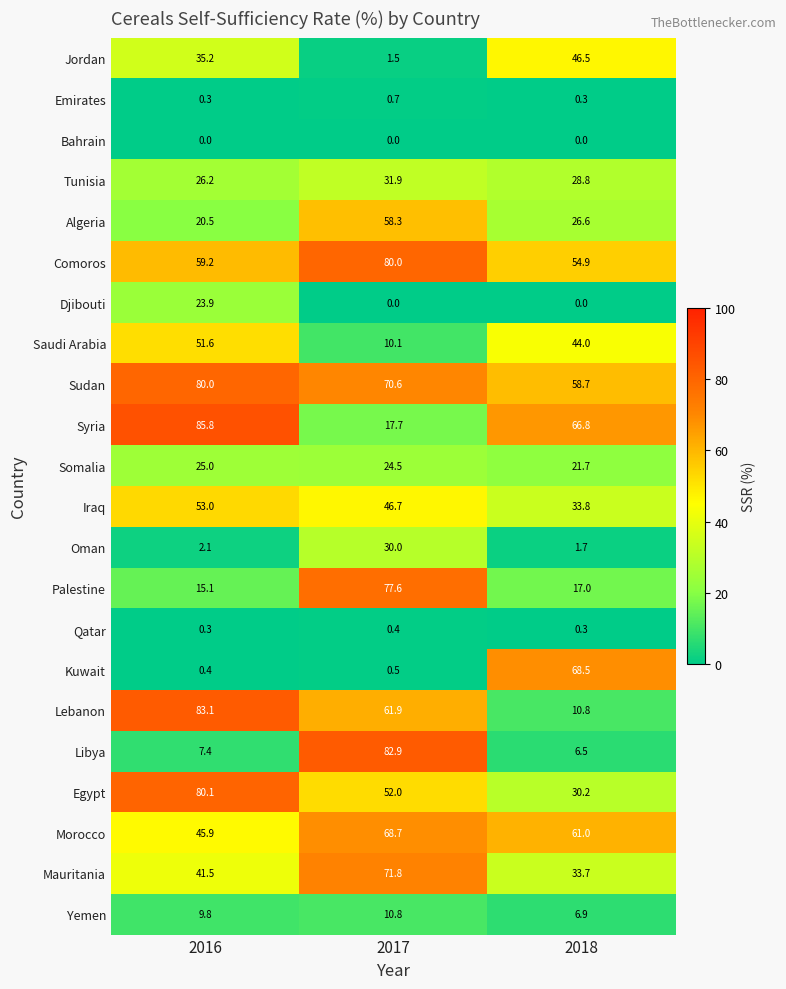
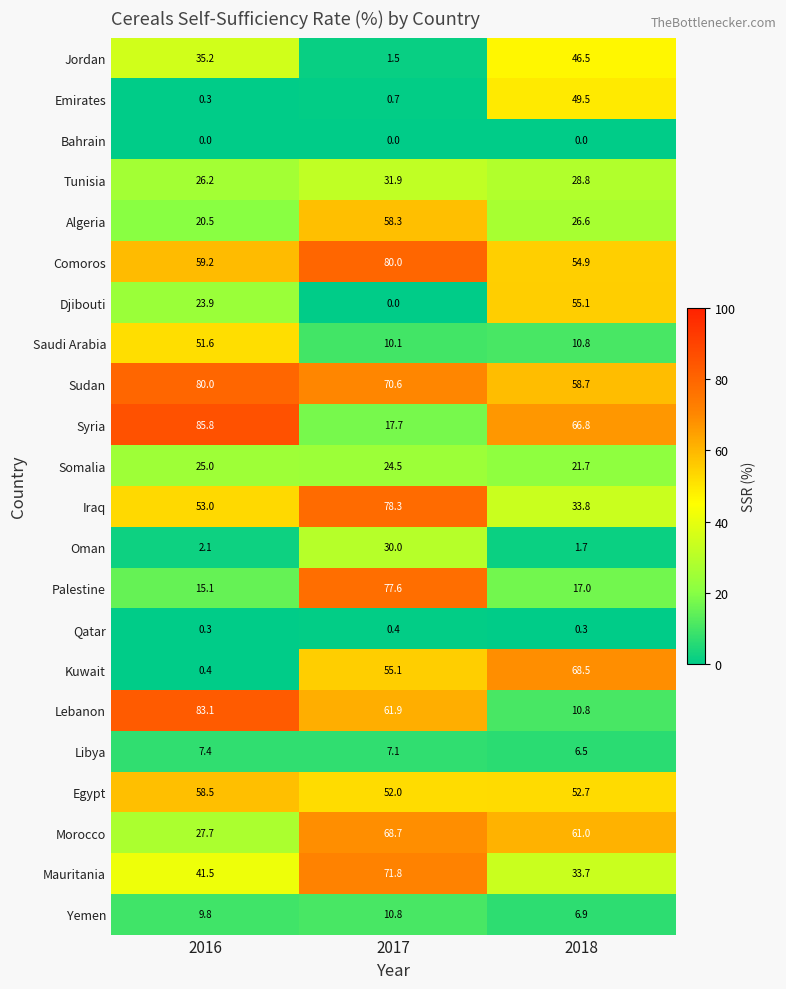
  {
    "Jordan": {
      "2016": 35.2,
      "2017": 1.5,
      "2018": 46.5
    },
    "Emirates": {
      "2016": 0.3,
      "2017": 0.7,
-     "2018": 0.3
+     "2018": 49.5
    },
    "Bahrain": {
      "2016": 0.0,
      "2017": 0.0,
      "2018": 0.0
    },
    "Tunisia": {
      "2016": 26.2,
      "2017": 31.9,
      "2018": 28.8
    },
    "Algeria": {
      "2016": 20.5,
      "2017": 58.3,
      "2018": 26.6
    },
    "Comoros": {
      "2016": 59.2,
      "2017": 80.0,
      "2018": 54.9
    },
    "Djibouti": {
      "2016": 23.9,
      "2017": 0.0,
-     "2018": 0.0
+     "2018": 55.1
    },
    "Saudi Arabia": {
      "2016": 51.6,
      "2017": 10.1,
-     "2018": 44.0
+     "2018": 10.8
    },
    "Sudan": {
      "2016": 80.0,
      "2017": 70.6,
      "2018": 58.7
    },
    "Syria": {
      "2016": 85.8,
      "2017": 17.7,
      "2018": 66.8
    },
    "Somalia": {
      "2016": 25.0,
      "2017": 24.5,
      "2018": 21.7
    },
    "Iraq": {
      "2016": 53.0,
-     "2017": 46.7,
+     "2017": 78.3,
      "2018": 33.8
    },
    "Oman": {
      "2016": 2.1,
      "2017": 30.0,
      "2018": 1.7
    },
    "Palestine": {
      "2016": 15.1,
      "2017": 77.6,
      "2018": 17.0
    },
    "Qatar": {
      "2016": 0.3,
      "2017": 0.4,
      "2018": 0.3
    },
    "Kuwait": {
      "2016": 0.4,
-     "2017": 0.5,
+     "2017": 55.1,
      "2018": 68.5
    },
    "Lebanon": {
      "2016": 83.1,
      "2017": 61.9,
      "2018": 10.8
    },
    "Libya": {
      "2016": 7.4,
-     "2017": 82.9,
+     "2017": 7.1,
      "2018": 6.5
    },
    "Egypt": {
-     "2016": 80.1,
+     "2016": 58.5,
      "2017": 52.0,
-     "2018": 30.2
+     "2018": 52.7
    },
    "Morocco": {
-     "2016": 45.9,
+     "2016": 27.7,
      "2017": 68.7,
      "2018": 61.0
    },
    "Mauritania": {
      "2016": 41.5,
      "2017": 71.8,
      "2018": 33.7
    },
    "Yemen": {
      "2016": 9.8,
      "2017": 10.8,
      "2018": 6.9
    }
  }
